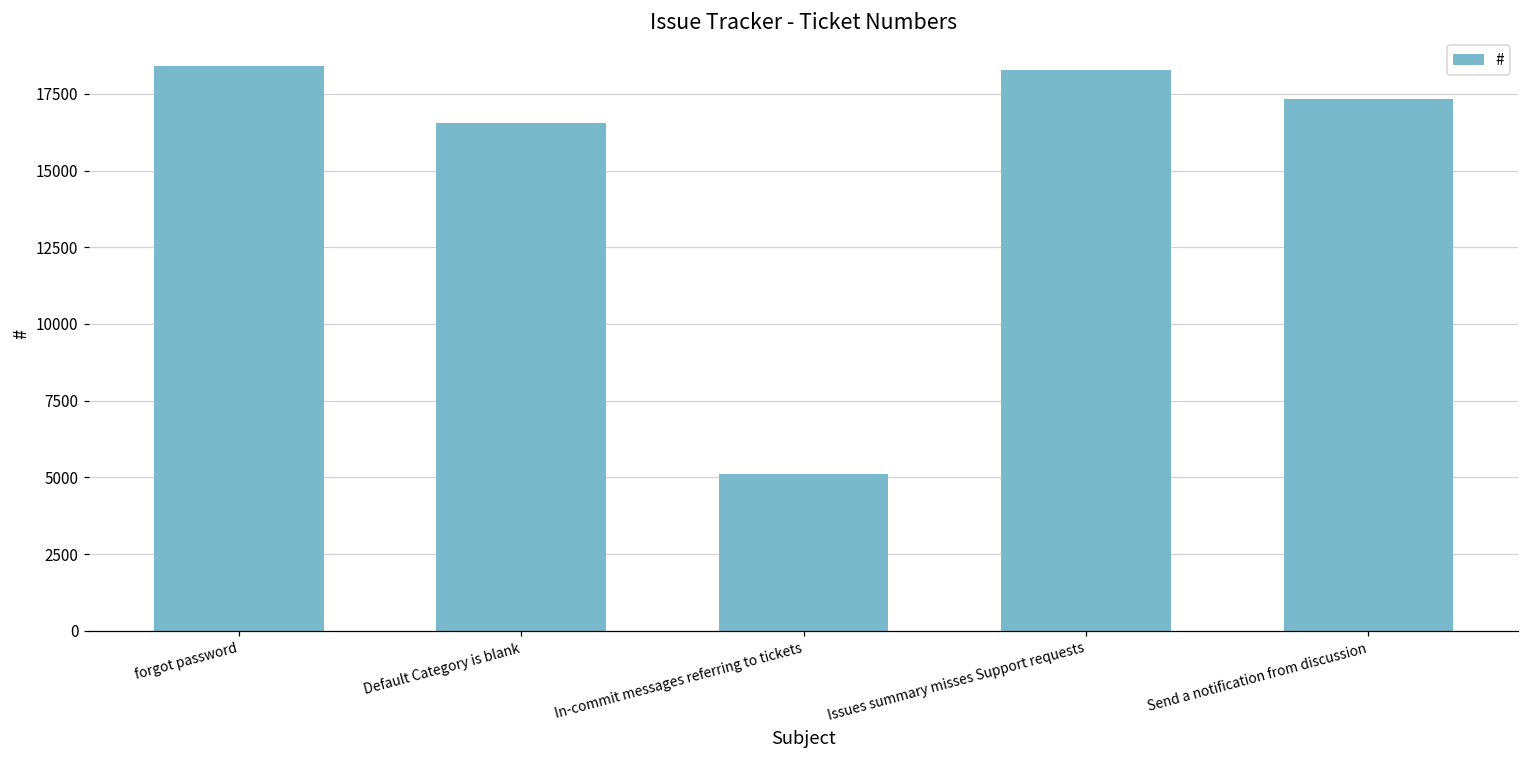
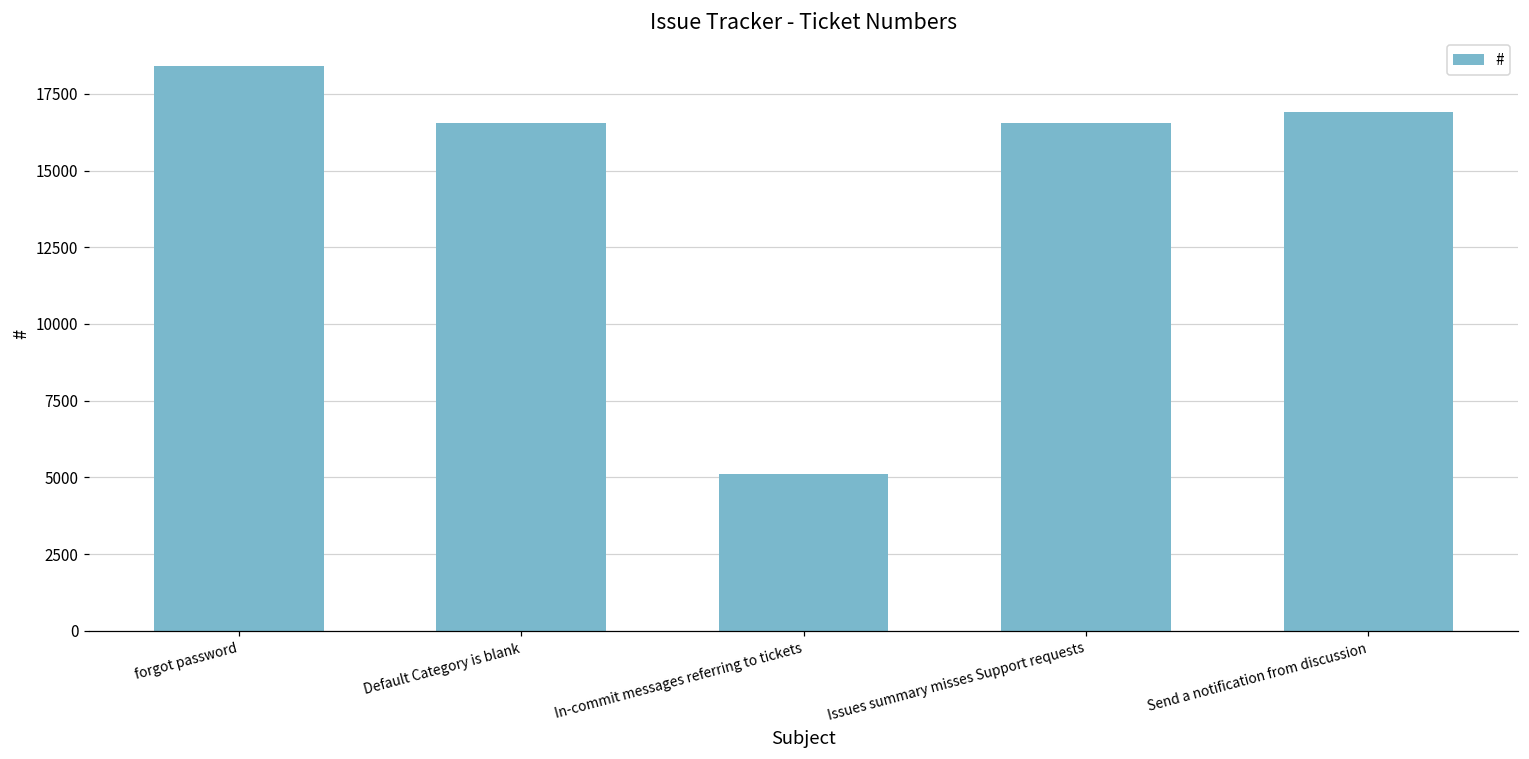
  {
    "forgot password": 18400,
    "Default Category is blank": 16600,
    "In-commit messages referring to tickets": 5100,
-   "Issues summary misses Support requests": 18300,
-   "Send a notification from discussion": 17300
+   "Issues summary misses Support requests": 16600,
+   "Send a notification from discussion": 16900
  }
